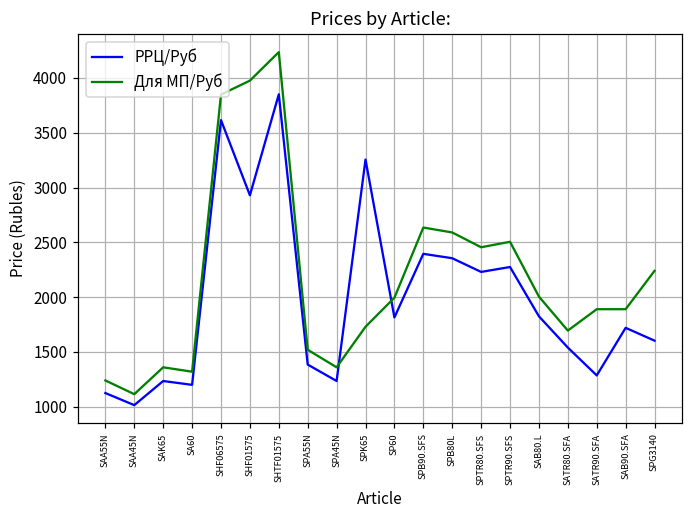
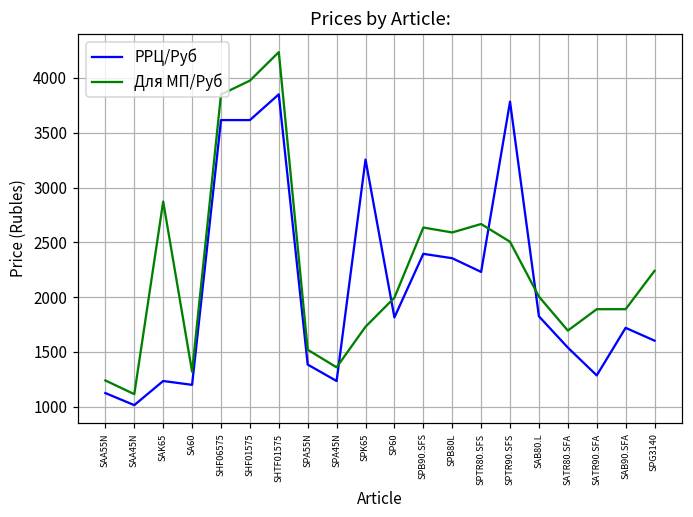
  {
    "РРЦ/Руб": {
      "SAA55N": 1100,
      "SAA45N": 1000,
      "SAK65": 1200,
      "SA60": 1200,
      "SHF06575": 3600,
-     "SHF01575": 2900,
+     "SHF01575": 3600,
      "SHTF01575": 3900,
      "SPA55N": 1400,
      "SPA45N": 1200,
      "SPK65": 3300,
      "SP60": 1800,
      "SPB90.SFS": 2400,
      "SPB80L": 2400,
      "SPTR80.SFS": 2200,
-     "SPTR90.SFS": 2300,
+     "SPTR90.SFS": 3800,
      "SAB80.L": 1800,
      "SATR80.SFA": 1500,
      "SATR90.SFA": 1300,
      "SAB90.SFA": 1700,
      "SPG3140": 1600
    },
    "Для МП/Руб": {
      "SAA55N": 1200,
      "SAA45N": 1100,
-     "SAK65": 1400,
+     "SAK65": 2900,
      "SA60": 1300,
      "SHF01575": 4000,
      "SHTF01575": 4200,
      "SPA55N": 1500,
      "SPA45N": 1400,
      "SPK65": 1700,
      "SP60": 2000,
      "SPB90.SFS": 2600,
      "SPB80L": 2600,
-     "SPTR80.SFS": 2500,
+     "SPTR80.SFS": 2700,
      "SPTR90.SFS": 2500,
      "SAB80.L": 2000,
      "SATR80.SFA": 1700,
      "SATR90.SFA": 1900,
      "SAB90.SFA": 1900,
      "SPG3140": 2200
    }
  }
